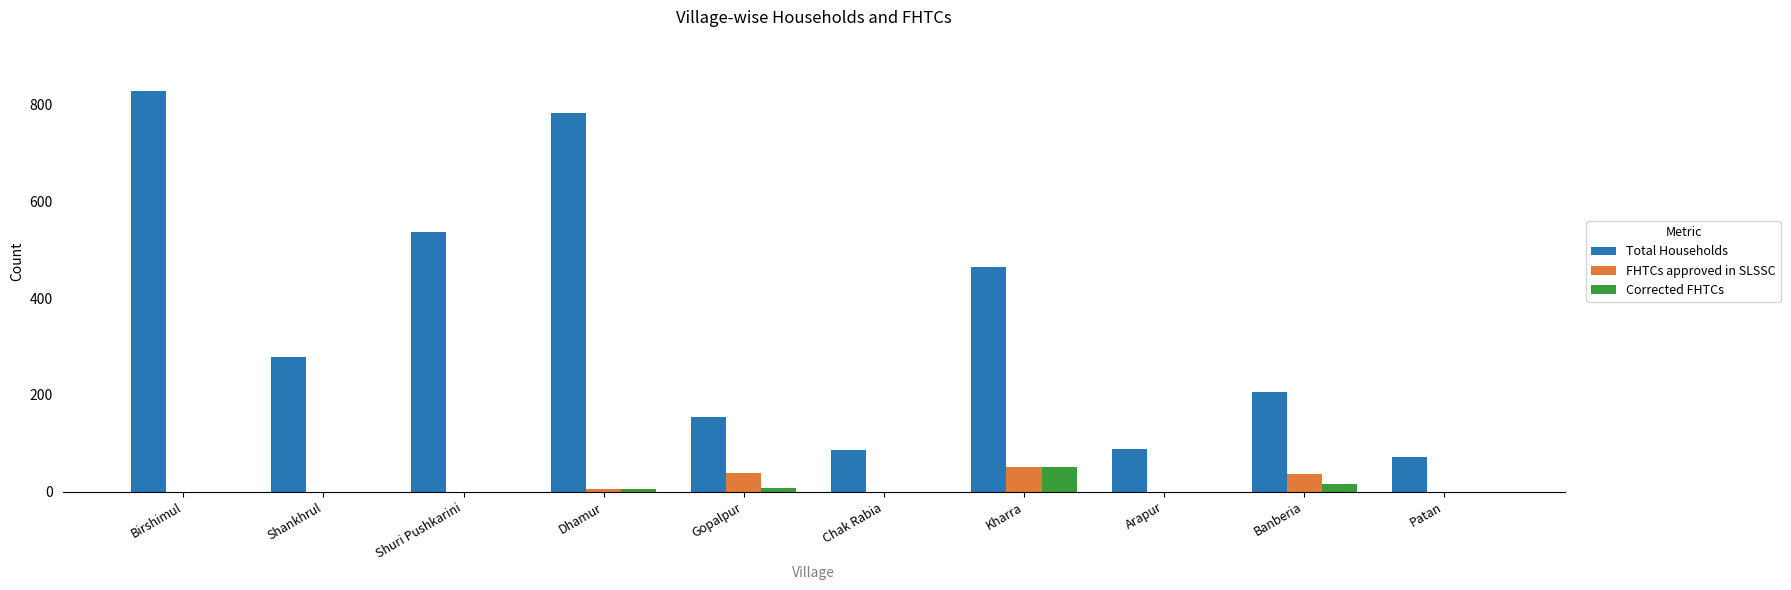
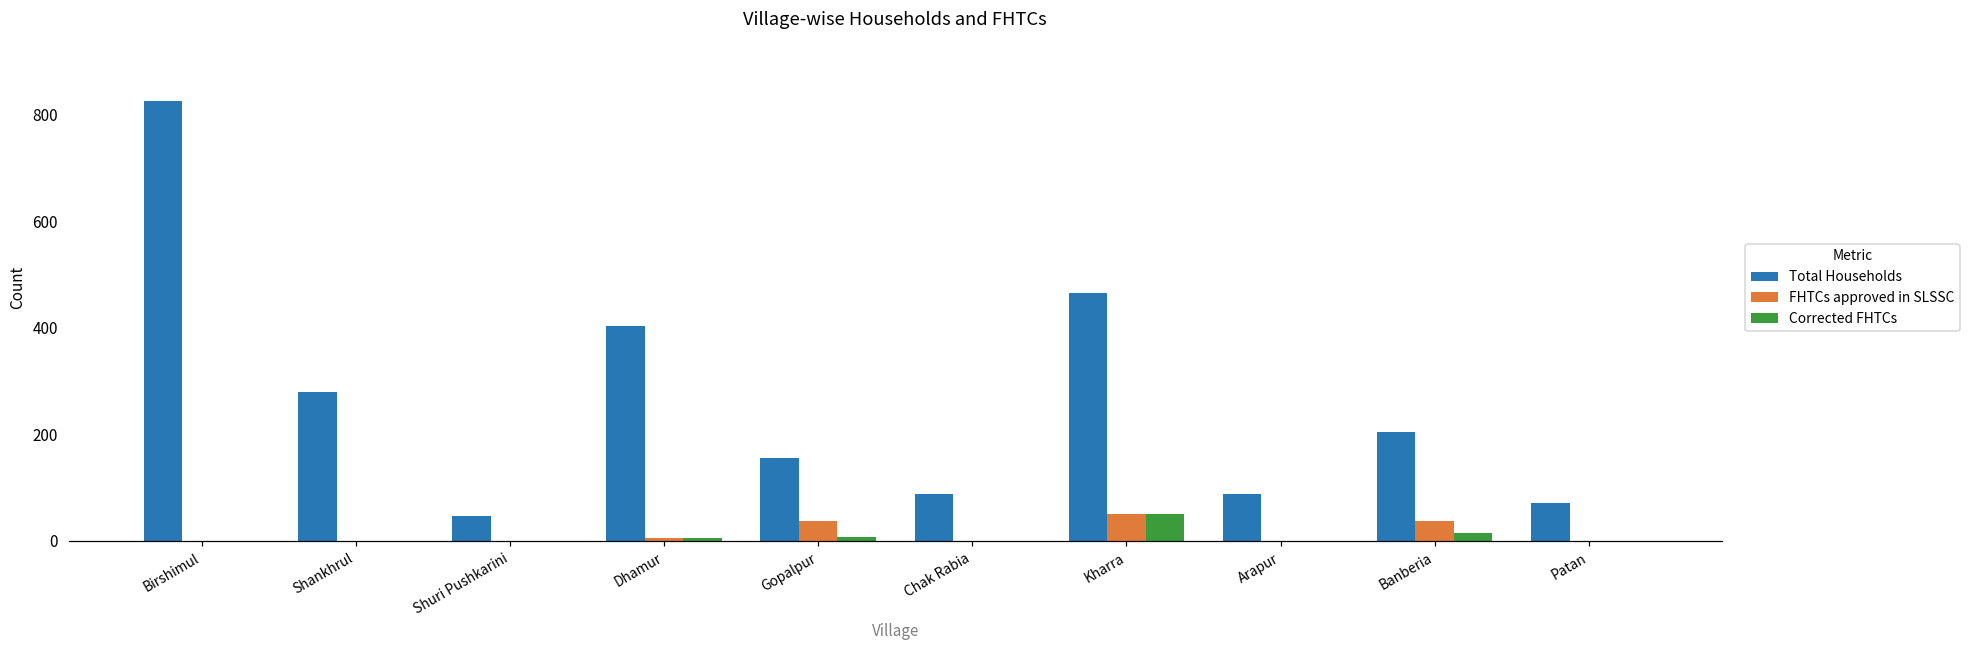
  {
    "Total Households": {
      "Birshimul": 830,
      "Shankhrul": 280,
-     "Shuri Pushkarini": 540,
-     "Dhamur": 780,
+     "Shuri Pushkarini": 50,
+     "Dhamur": 400,
      "Gopalpur": 160,
      "Chak Rabia": 90,
      "Kharra": 470,
      "Arapur": 90,
      "Banberia": 210,
      "Patan": 70
    },
    "FHTCs approved in SLSSC": {
      "Birshimul": 0,
      "Shankhrul": 0,
      "Shuri Pushkarini": 0,
      "Gopalpur": 40,
      "Chak Rabia": 0,
      "Kharra": 50,
      "Arapur": 0,
      "Banberia": 40,
      "Patan": 0
    },
    "Corrected FHTCs": {
      "Birshimul": 0,
      "Shankhrul": 0,
      "Shuri Pushkarini": 0,
      "Gopalpur": 10,
      "Chak Rabia": 0,
      "Kharra": 50,
      "Arapur": 0,
      "Banberia": 20,
      "Patan": 0
    }
  }
